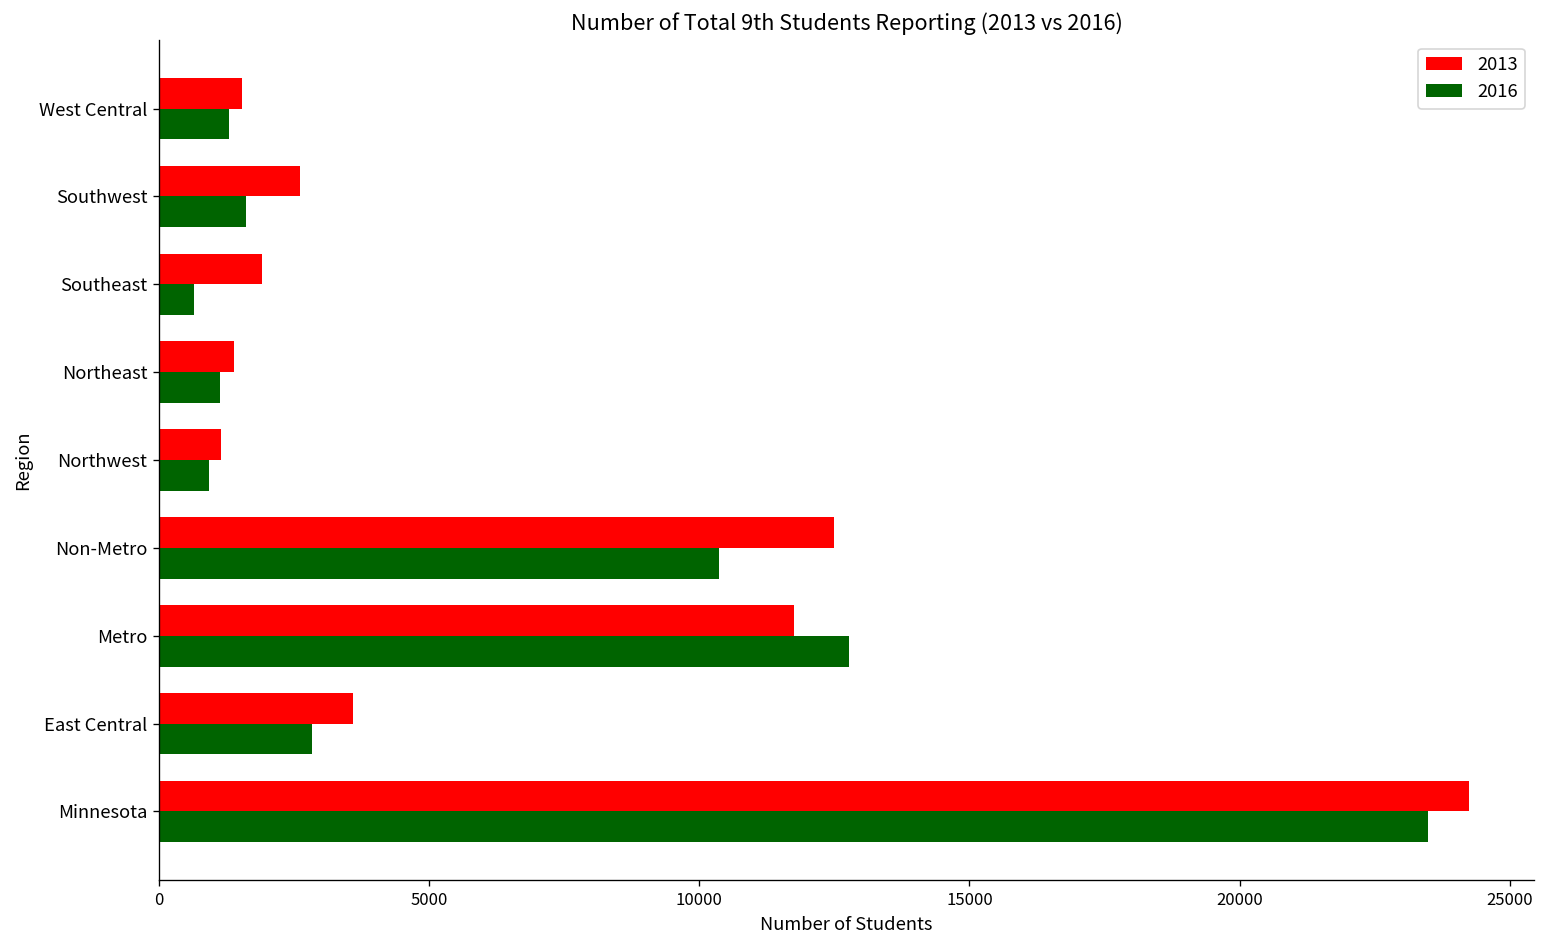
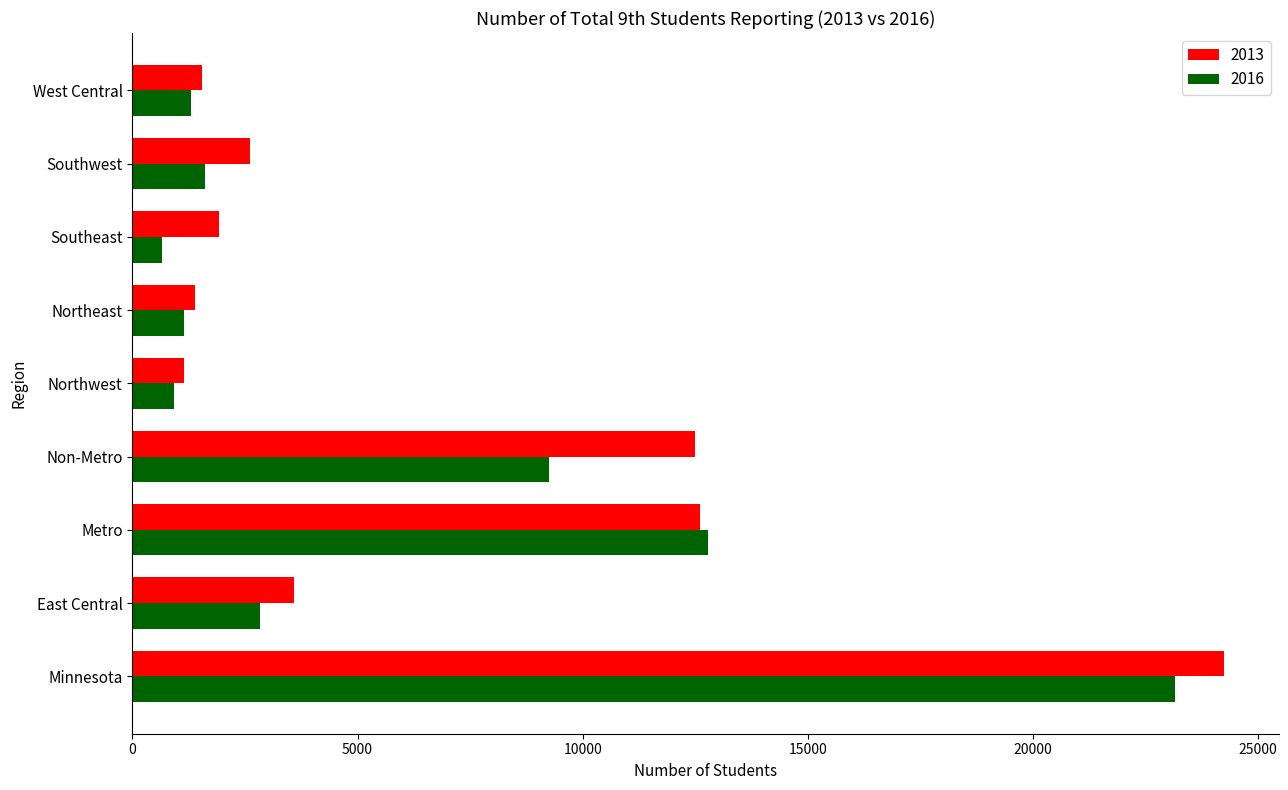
  {
    "2013": {
      "West Central": 1500,
      "Southwest": 2600,
      "Southeast": 1900,
      "Northeast": 1400,
      "Northwest": 1100,
      "Non-Metro": 12500,
-     "Metro": 11700,
+     "Metro": 12600,
      "East Central": 3600,
      "Minnesota": 24200
    },
    "2016": {
      "West Central": 1300,
      "Southwest": 1600,
      "Southeast": 700,
      "Northeast": 1100,
      "Northwest": 900,
-     "Non-Metro": 10400,
+     "Non-Metro": 9300,
      "Metro": 12800,
      "East Central": 2800,
-     "Minnesota": 23500
+     "Minnesota": 23100
    }
  }
